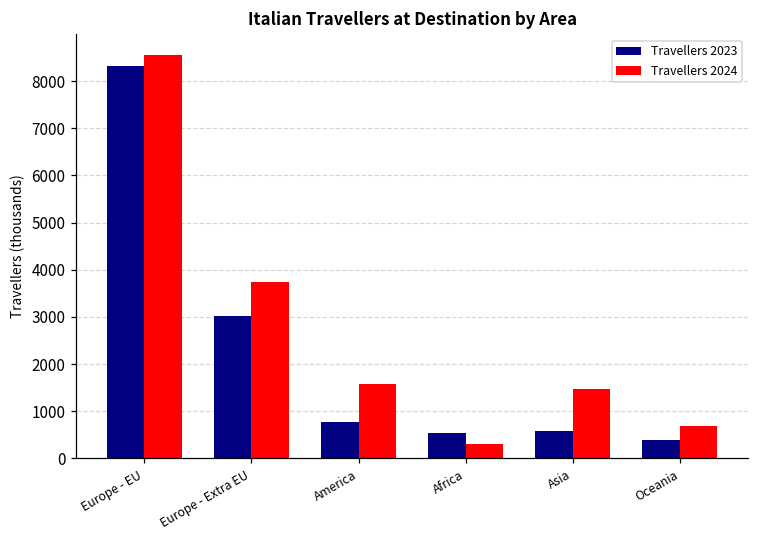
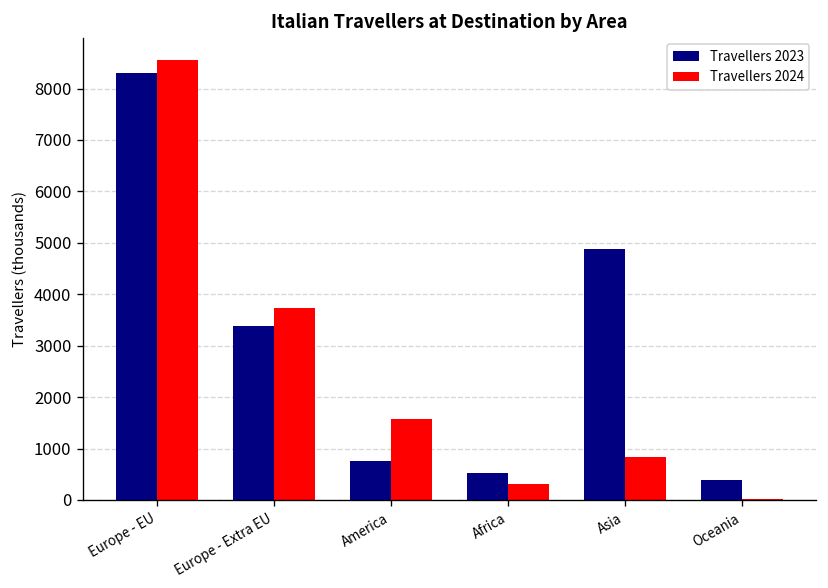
  {
    "Travellers 2023": {
      "Europe - EU": 8300,
-     "Europe - Extra EU": 3000,
+     "Europe - Extra EU": 3400,
      "America": 800,
      "Africa": 500,
-     "Asia": 600,
+     "Asia": 4900,
      "Oceania": 400
    },
    "Travellers 2024": {
      "Europe - EU": 8600,
      "Europe - Extra EU": 3700,
      "America": 1600,
      "Africa": 300,
-     "Asia": 1500,
-     "Oceania": 700
+     "Asia": 800,
+     "Oceania": 0
    }
  }
